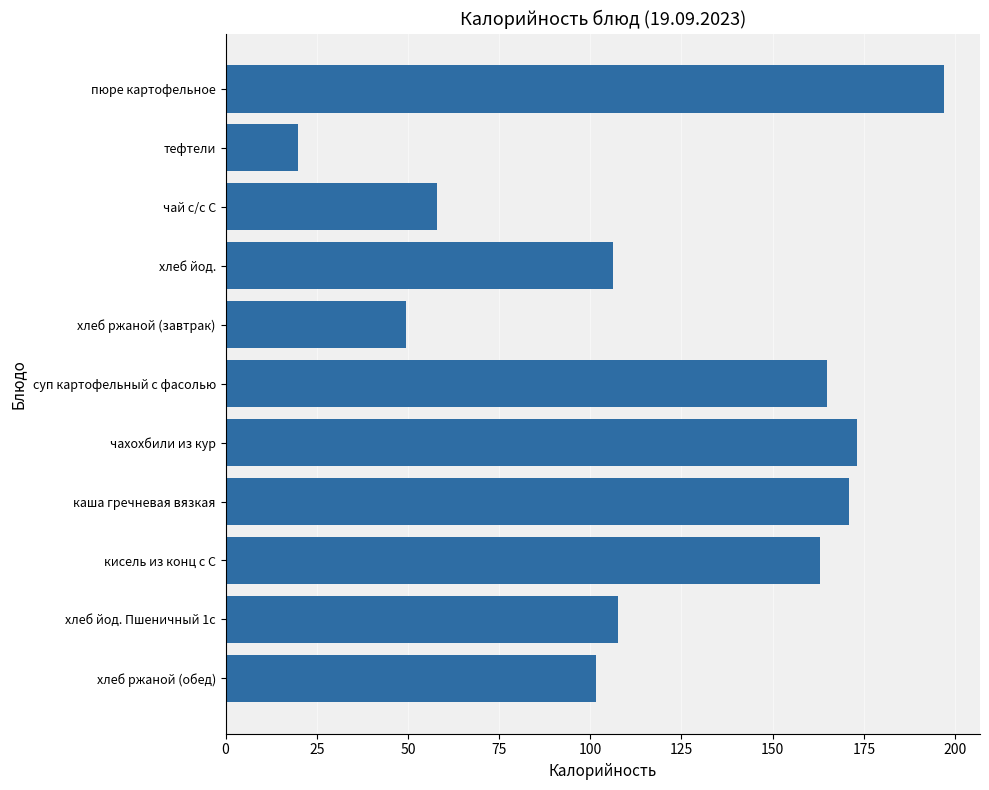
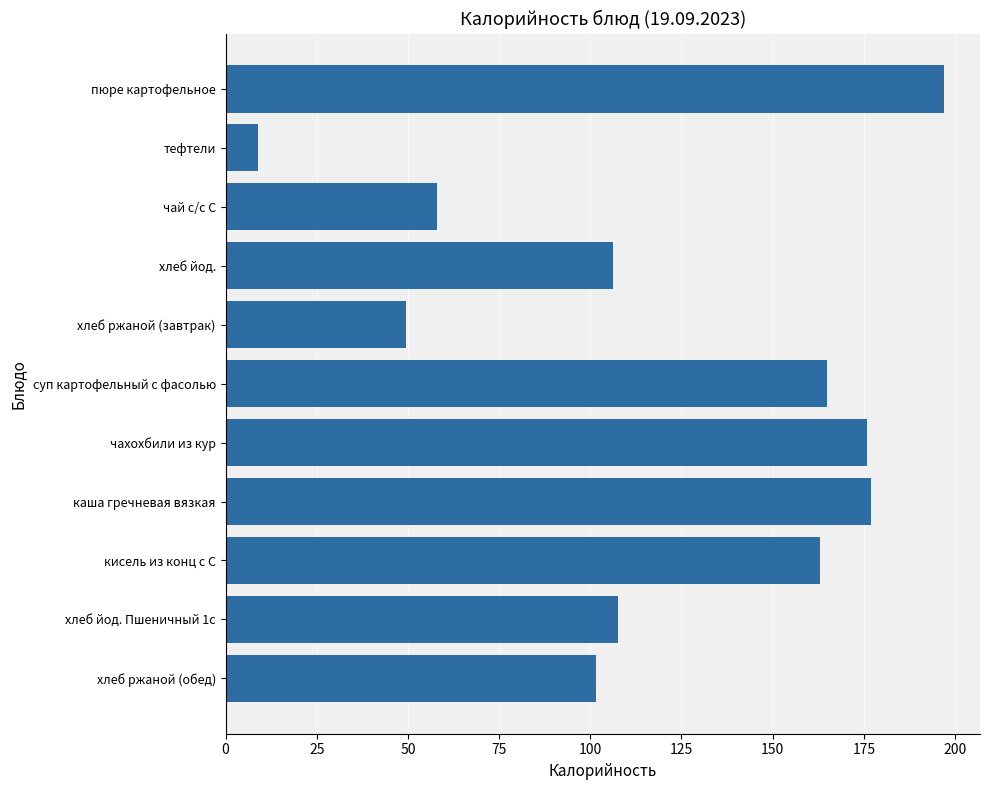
  {
    "пюре картофельное": 197,
-   "тефтели": 20,
+   "тефтели": 9,
    "чай с/с С": 58,
    "хлеб йод.": 106,
    "хлеб ржаной (завтрак)": 50,
    "суп картофельный с фасолью": 165,
-   "чахохбили из кур": 173,
-   "каша гречневая вязкая": 171,
+   "чахохбили из кур": 176,
+   "каша гречневая вязкая": 177,
    "кисель из конц с С": 163,
    "хлеб йод. Пшеничный 1с": 108,
    "хлеб ржаной (обед)": 102
  }
